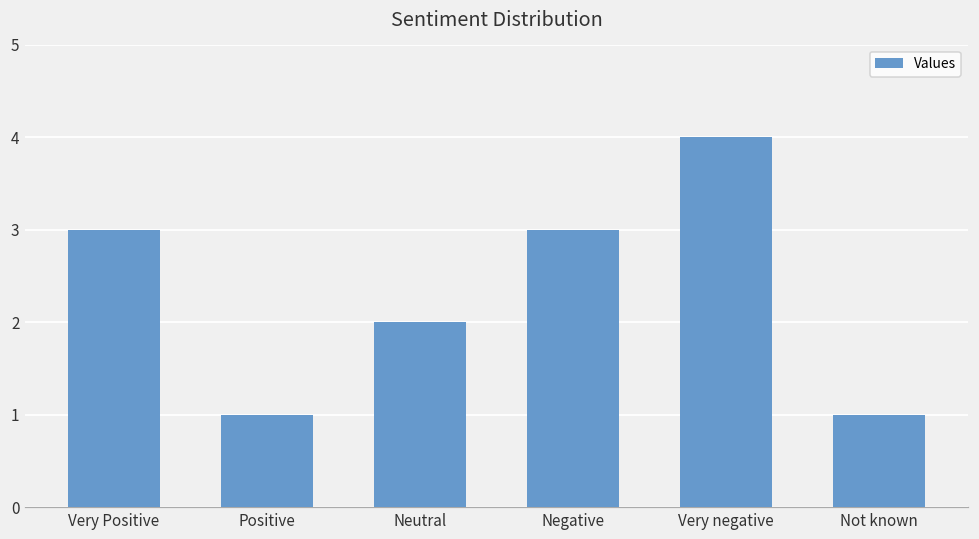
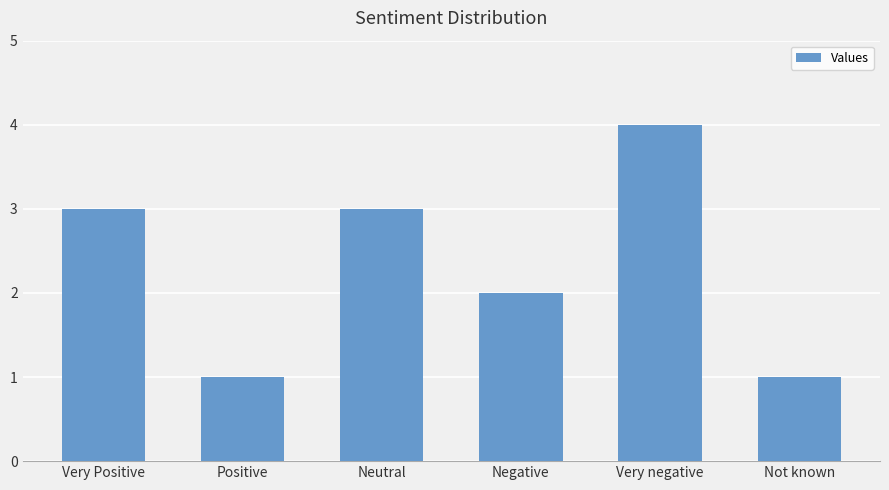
  {
    "Very Positive": 3,
    "Positive": 1,
-   "Neutral": 2,
-   "Negative": 3,
+   "Neutral": 3,
+   "Negative": 2,
    "Very negative": 4,
    "Not known": 1
  }
